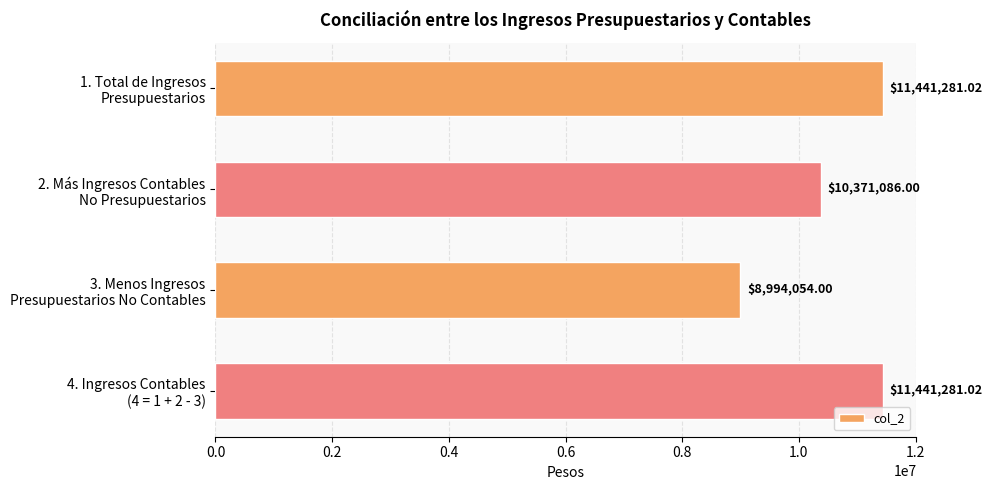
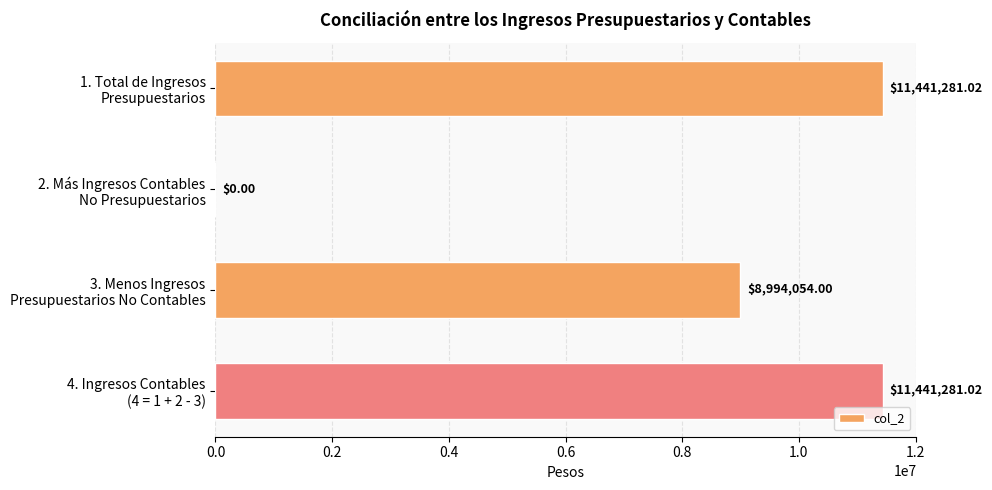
  {
    "1. Total de Ingresos Presupuestarios": "$11,441,281.02",
-   "2. Más Ingresos Contables No Presupuestarios": "$10,371,086.00",
+   "2. Más Ingresos Contables No Presupuestarios": "$0.00",
    "3. Menos Ingresos Presupuestarios No Contables": "$8,994,054.00",
    "4. Ingresos Contables (4 = 1 + 2 - 3)": "$11,441,281.02"
  }
